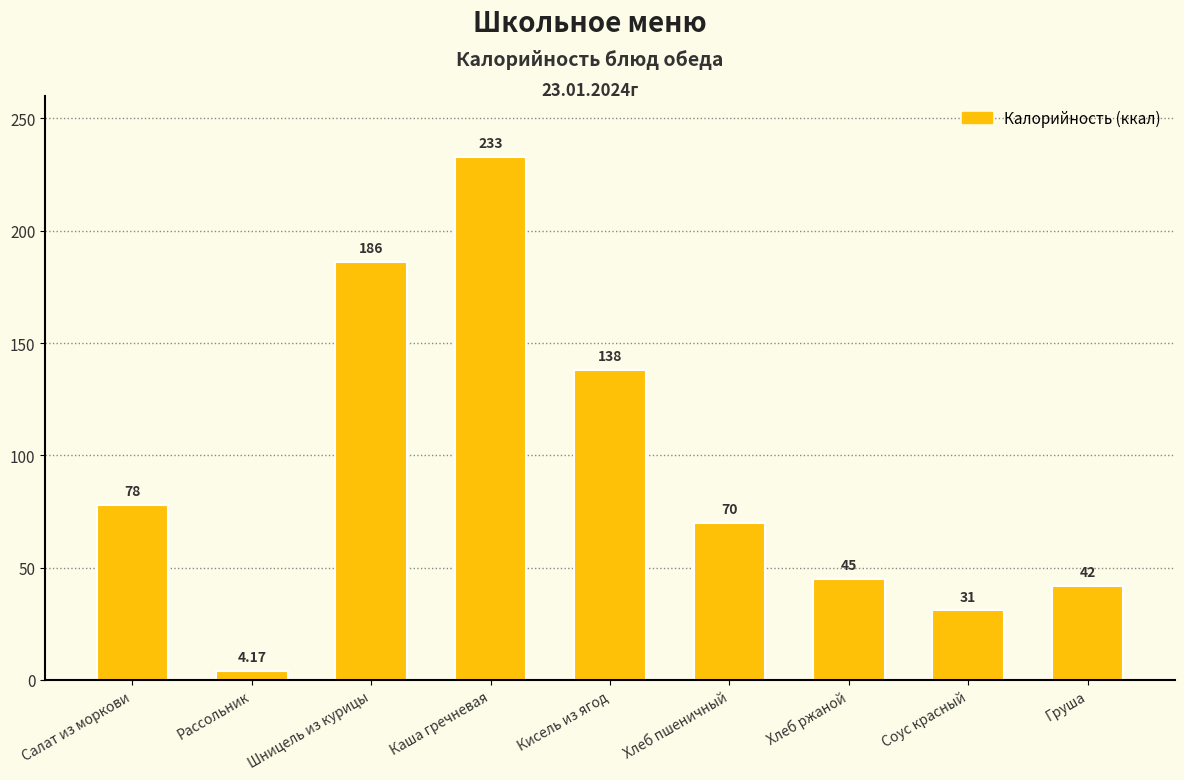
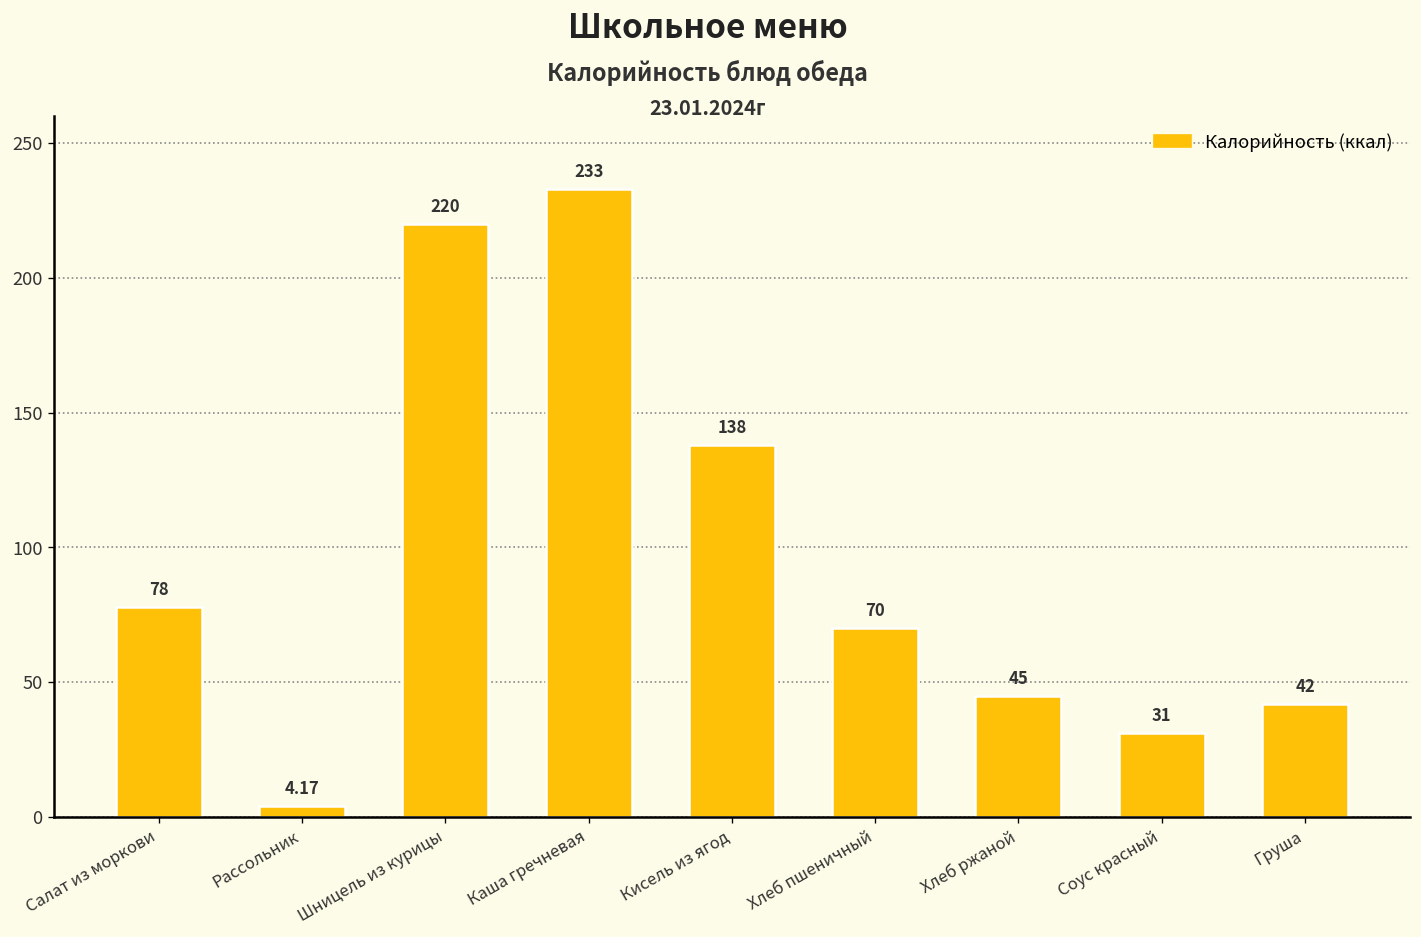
  {
    "Салат из моркови": 78,
    "Рассольник": 4.17,
-   "Шницель из курицы": 186,
+   "Шницель из курицы": 220,
    "Каша гречневая": 233,
    "Кисель из ягод": 138,
    "Хлеб пшеничный": 70,
    "Хлеб ржаной": 45,
    "Соус красный": 31,
    "Груша": 42
  }
